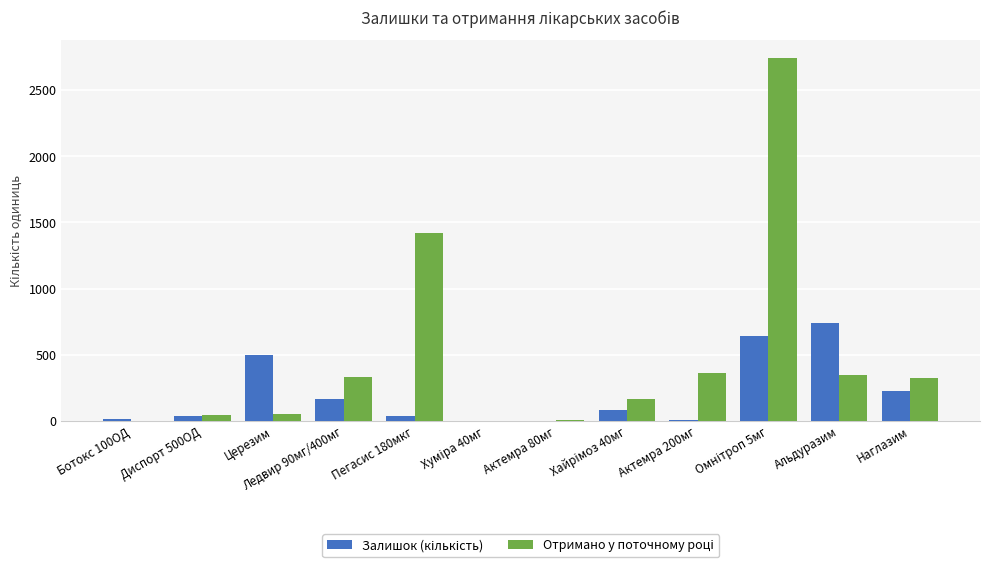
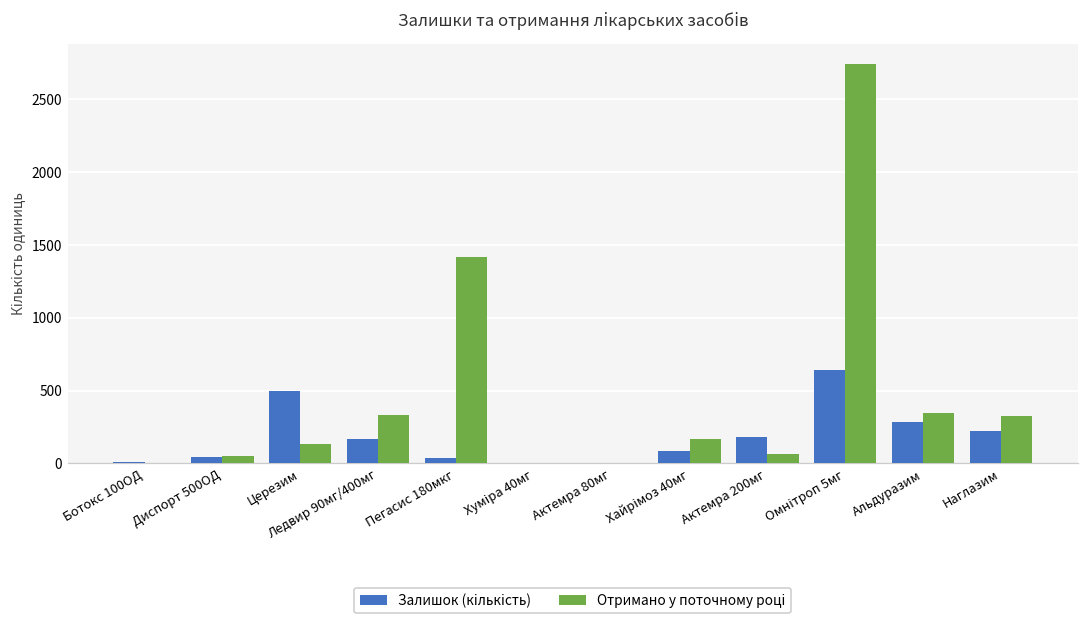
  {
    "Залишок (кількість)": {
      "Диспорт 500ОД": 40,
      "Церезим": 500,
      "Ледвир 90мг/400мг": 170,
      "Пегасис 180мкг": 40,
      "Хуміра 40мг": 0,
      "Актемра 80мг": 0,
      "Хайрімоз 40мг": 80,
-     "Актемра 200мг": 10,
+     "Актемра 200мг": 180,
      "Омнітроп 5мг": 640,
-     "Альдуразим": 740,
+     "Альдуразим": 280,
      "Наглазим": 220
    },
    "Отримано у поточному році": {
      "Ботокс 100ОД": 0,
      "Диспорт 500ОД": 50,
-     "Церезим": 50,
+     "Церезим": 130,
      "Ледвир 90мг/400мг": 340,
      "Пегасис 180мкг": 1420,
      "Хайрімоз 40мг": 170,
-     "Актемра 200мг": 370,
+     "Актемра 200мг": 60,
      "Омнітроп 5мг": 2740,
      "Альдуразим": 350,
      "Наглазим": 320
    }
  }
